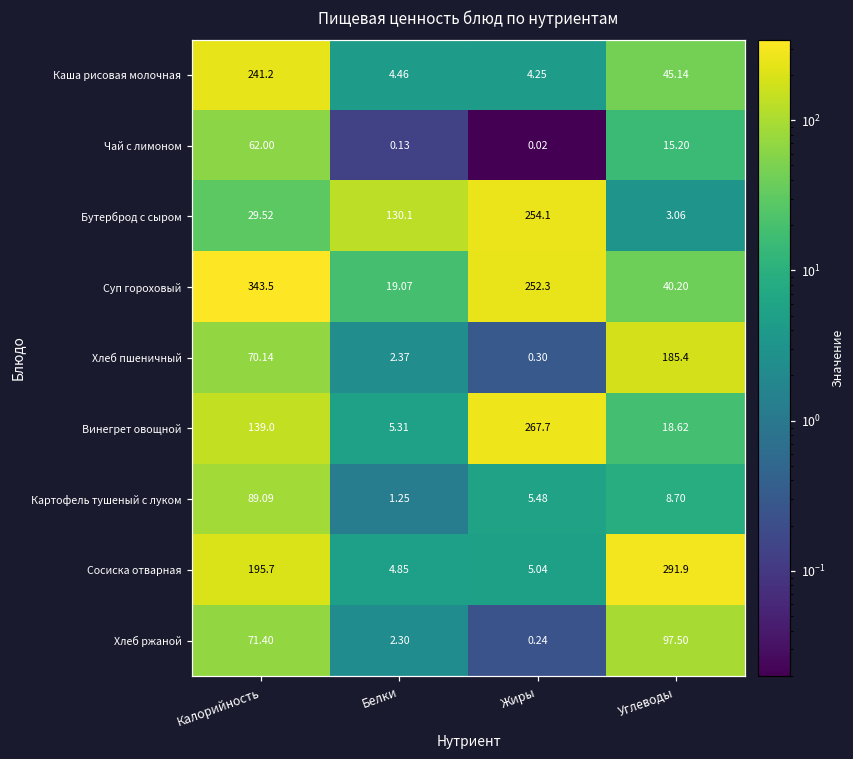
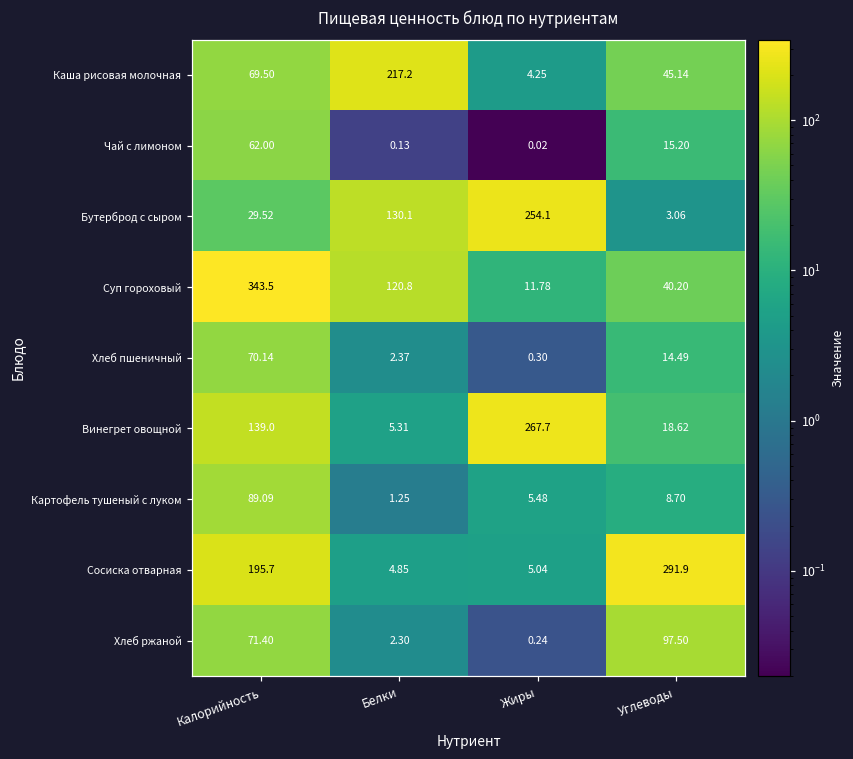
  {
    "Каша рисовая молочная": {
-     "Калорийность": 241.2,
-     "Белки": 4.46,
+     "Калорийность": 69.50,
+     "Белки": 217.2,
      "Жиры": 4.25,
      "Углеводы": 45.14
    },
    "Чай с лимоном": {
      "Калорийность": 62.00,
      "Белки": 0.13,
      "Жиры": 0.02,
      "Углеводы": 15.20
    },
    "Бутерброд с сыром": {
      "Калорийность": 29.52,
      "Белки": 130.1,
      "Жиры": 254.1,
      "Углеводы": 3.06
    },
    "Суп гороховый": {
      "Калорийность": 343.5,
-     "Белки": 19.07,
-     "Жиры": 252.3,
+     "Белки": 120.8,
+     "Жиры": 11.78,
      "Углеводы": 40.20
    },
    "Хлеб пшеничный": {
      "Калорийность": 70.14,
      "Белки": 2.37,
      "Жиры": 0.30,
-     "Углеводы": 185.4
+     "Углеводы": 14.49
    },
    "Винегрет овощной": {
      "Калорийность": 139.0,
      "Белки": 5.31,
      "Жиры": 267.7,
      "Углеводы": 18.62
    },
    "Картофель тушеный с луком": {
      "Калорийность": 89.09,
      "Белки": 1.25,
      "Жиры": 5.48,
      "Углеводы": 8.70
    },
    "Сосиска отварная": {
      "Калорийность": 195.7,
      "Белки": 4.85,
      "Жиры": 5.04,
      "Углеводы": 291.9
    },
    "Хлеб ржаной": {
      "Калорийность": 71.40,
      "Белки": 2.30,
      "Жиры": 0.24,
      "Углеводы": 97.50
    }
  }
